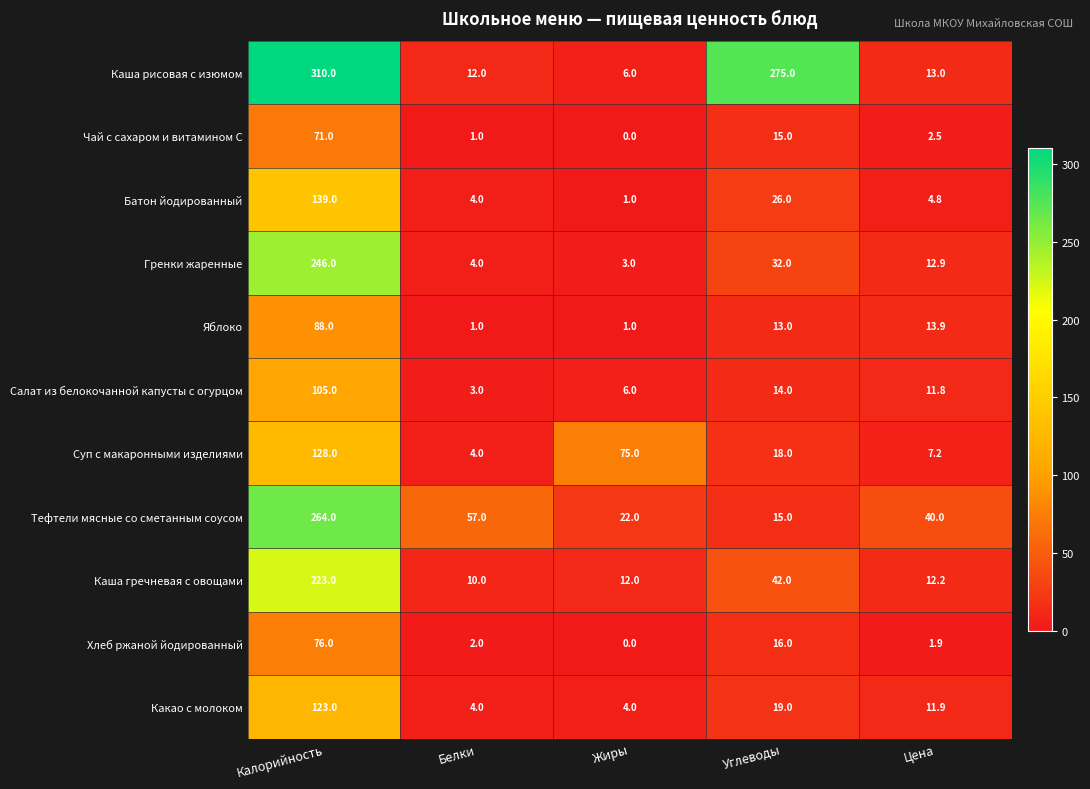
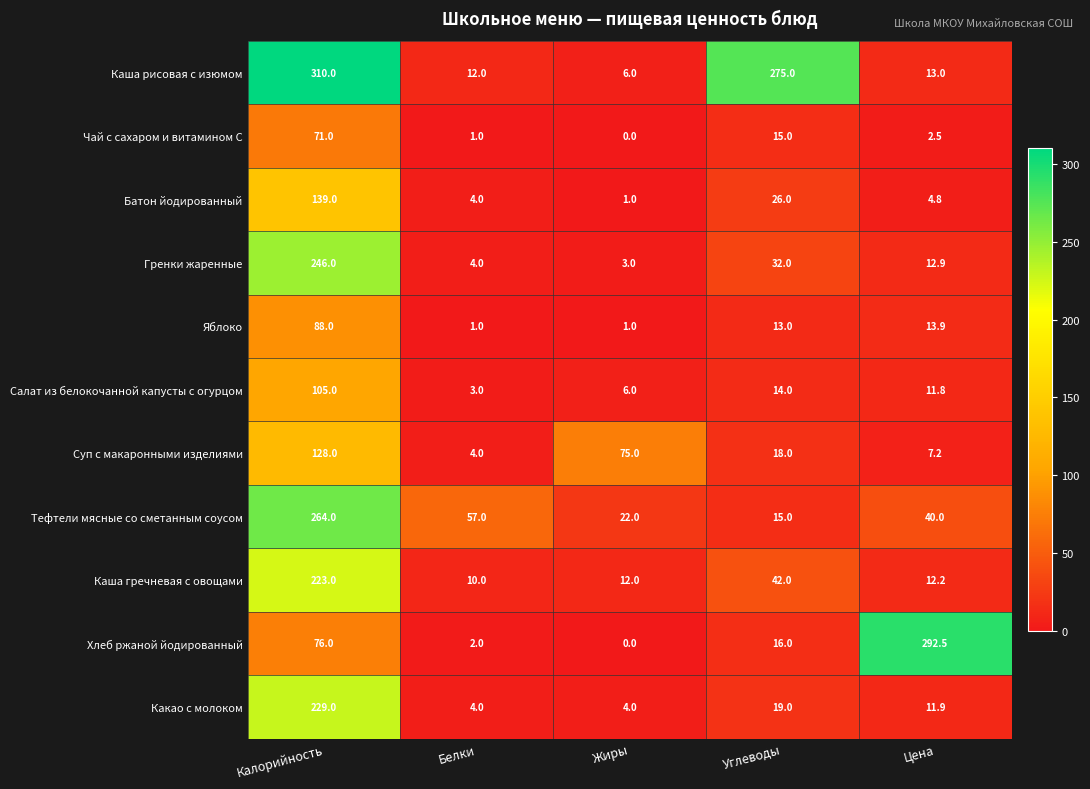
  {
    "Каша рисовая с изюмом": {
      "Калорийность": 310.0,
      "Белки": 12.0,
      "Жиры": 6.0,
      "Углеводы": 275.0,
      "Цена": 13.0
    },
    "Чай с сахаром и витамином С": {
      "Калорийность": 71.0,
      "Белки": 1.0,
      "Жиры": 0.0,
      "Углеводы": 15.0,
      "Цена": 2.5
    },
    "Батон йодированный": {
      "Калорийность": 139.0,
      "Белки": 4.0,
      "Жиры": 1.0,
      "Углеводы": 26.0,
      "Цена": 4.8
    },
    "Гренки жаренные": {
      "Калорийность": 246.0,
      "Белки": 4.0,
      "Жиры": 3.0,
      "Углеводы": 32.0,
      "Цена": 12.9
    },
    "Яблоко": {
      "Калорийность": 88.0,
      "Белки": 1.0,
      "Жиры": 1.0,
      "Углеводы": 13.0,
      "Цена": 13.9
    },
    "Салат из белокочанной капусты с огурцом": {
      "Калорийность": 105.0,
      "Белки": 3.0,
      "Жиры": 6.0,
      "Углеводы": 14.0,
      "Цена": 11.8
    },
    "Суп с макаронными изделиями": {
      "Калорийность": 128.0,
      "Белки": 4.0,
      "Жиры": 75.0,
      "Углеводы": 18.0,
      "Цена": 7.2
    },
    "Тефтели мясные со сметанным соусом": {
      "Калорийность": 264.0,
      "Белки": 57.0,
      "Жиры": 22.0,
      "Углеводы": 15.0,
      "Цена": 40.0
    },
    "Каша гречневая с овощами": {
      "Калорийность": 223.0,
      "Белки": 10.0,
      "Жиры": 12.0,
      "Углеводы": 42.0,
      "Цена": 12.2
    },
    "Хлеб ржаной йодированный": {
      "Калорийность": 76.0,
      "Белки": 2.0,
      "Жиры": 0.0,
      "Углеводы": 16.0,
-     "Цена": 1.9
+     "Цена": 292.5
    },
    "Какао с молоком": {
-     "Калорийность": 123.0,
+     "Калорийность": 229.0,
      "Белки": 4.0,
      "Жиры": 4.0,
      "Углеводы": 19.0,
      "Цена": 11.9
    }
  }
